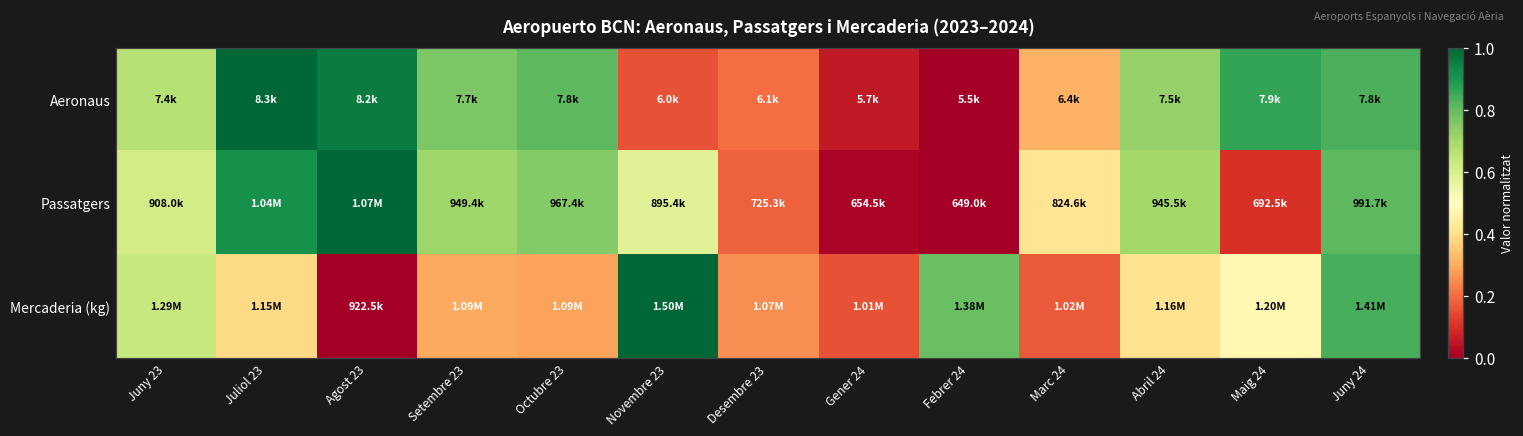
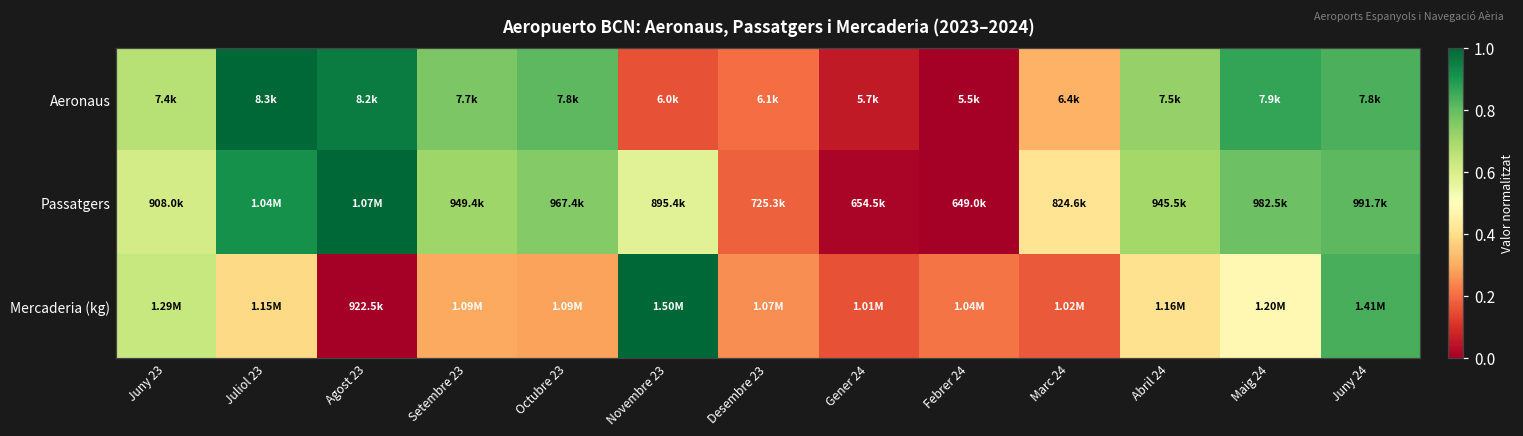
  {
    "Aeronaus": {
      "Juny 23": "7.4k",
      "Juliol 23": "8.3k",
      "Agost 23": "8.2k",
      "Setembre 23": "7.7k",
      "Octubre 23": "7.8k",
      "Novembre 23": "6.0k",
      "Desembre 23": "6.1k",
      "Gener 24": "5.7k",
      "Febrer 24": "5.5k",
      "Marc 24": "6.4k",
      "Abril 24": "7.5k",
      "Maig 24": "7.9k",
      "Juny 24": "7.8k"
    },
    "Passatgers": {
      "Juny 23": "908.0k",
      "Juliol 23": "1.04M",
      "Agost 23": "1.07M",
      "Setembre 23": "949.4k",
      "Octubre 23": "967.4k",
      "Novembre 23": "895.4k",
      "Desembre 23": "725.3k",
      "Gener 24": "654.5k",
      "Febrer 24": "649.0k",
      "Marc 24": "824.6k",
      "Abril 24": "945.5k",
-     "Maig 24": "692.5k",
+     "Maig 24": "982.5k",
      "Juny 24": "991.7k"
    },
    "Mercaderia (kg)": {
      "Juny 23": "1.29M",
      "Juliol 23": "1.15M",
      "Agost 23": "922.5k",
      "Setembre 23": "1.09M",
      "Octubre 23": "1.09M",
      "Novembre 23": "1.50M",
      "Desembre 23": "1.07M",
      "Gener 24": "1.01M",
-     "Febrer 24": "1.38M",
+     "Febrer 24": "1.04M",
      "Marc 24": "1.02M",
      "Abril 24": "1.16M",
      "Maig 24": "1.20M",
      "Juny 24": "1.41M"
    }
  }
